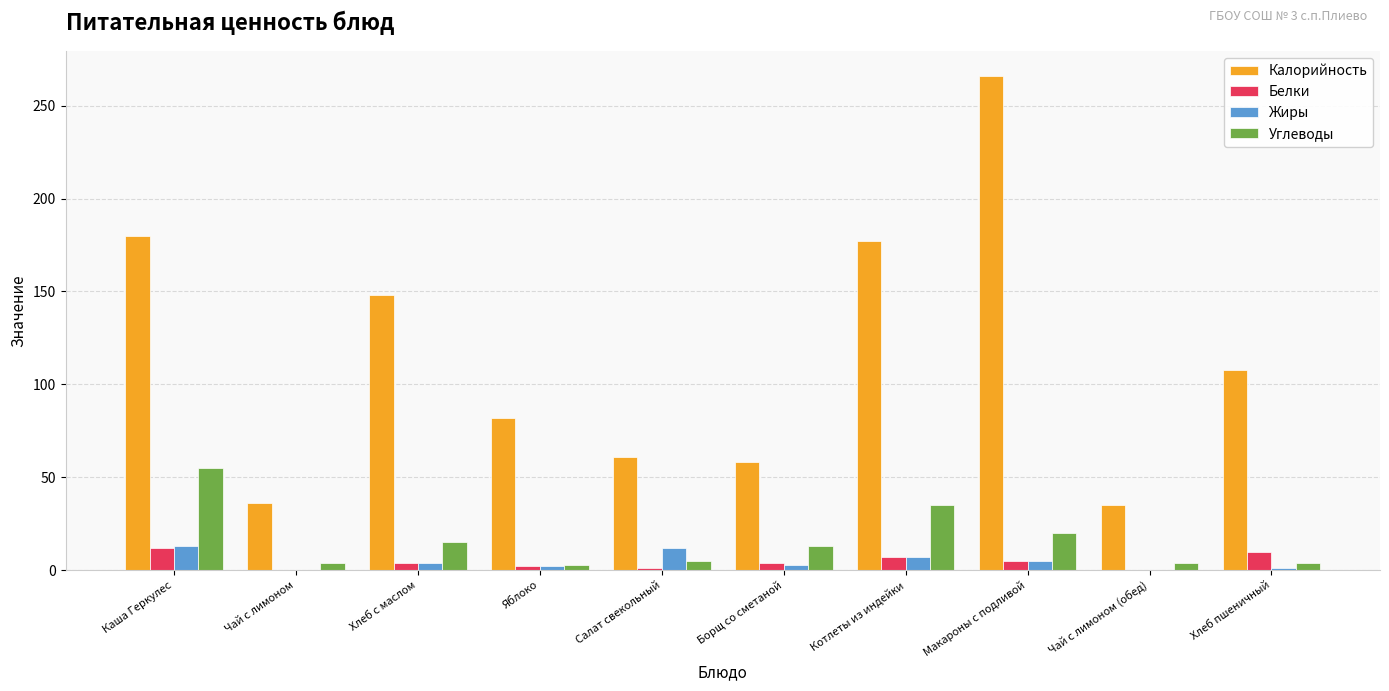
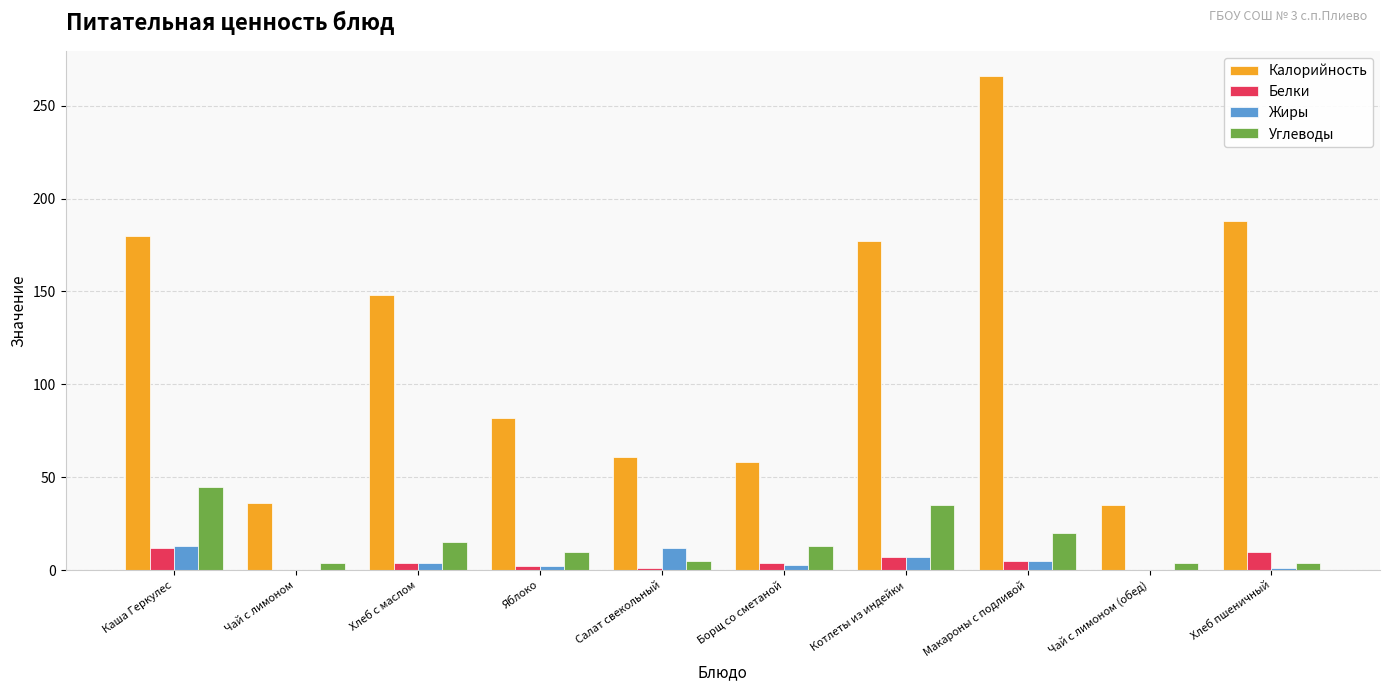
  {
    "Калорийность": {
      "Каша Геркулес": 180,
      "Чай с лимоном": 36,
      "Хлеб с маслом": 148,
      "Яблоко": 82,
      "Салат свекольный": 61,
      "Борщ со сметаной": 58,
      "Котлеты из индейки": 177,
      "Макароны с подливой": 266,
      "Чай с лимоном (обед)": 35,
-     "Хлеб пшеничный": 108
+     "Хлеб пшеничный": 188
    },
    "Белки": {
      "Каша Геркулес": 12,
      "Чай с лимоном": 0,
      "Хлеб с маслом": 4,
      "Яблоко": 2,
      "Борщ со сметаной": 4,
      "Котлеты из индейки": 7,
      "Макароны с подливой": 5,
      "Чай с лимоном (обед)": 0,
      "Хлеб пшеничный": 10
    },
    "Жиры": {
      "Каша Геркулес": 13,
      "Чай с лимоном": 0,
      "Хлеб с маслом": 4,
      "Яблоко": 2,
      "Салат свекольный": 12,
      "Борщ со сметаной": 3,
      "Котлеты из индейки": 7,
      "Макароны с подливой": 5,
      "Чай с лимоном (обед)": 0
    },
    "Углеводы": {
-     "Каша Геркулес": 55,
+     "Каша Геркулес": 45,
      "Чай с лимоном": 4,
      "Хлеб с маслом": 15,
-     "Яблоко": 3,
+     "Яблоко": 10,
      "Салат свекольный": 5,
      "Борщ со сметаной": 13,
      "Котлеты из индейки": 35,
      "Макароны с подливой": 20,
      "Чай с лимоном (обед)": 4,
      "Хлеб пшеничный": 4
    }
  }
